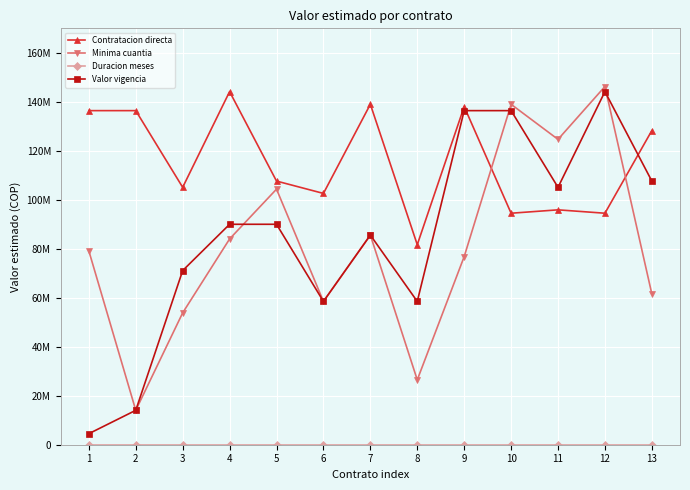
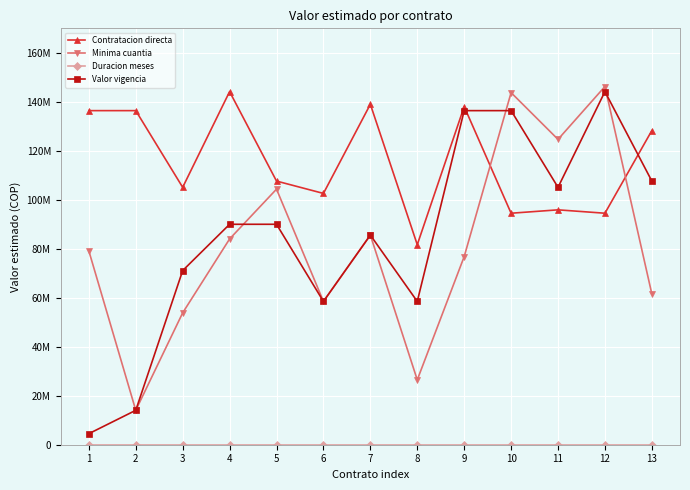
  {
    "Minima cuantia": {
      "1": 79000000,
      "3": 54000000,
      "4": 84000000,
      "5": 104000000,
      "8": 26000000,
      "9": 77000000,
-     "10": 139000000,
+     "10": 144000000,
      "11": 125000000,
      "12": 146000000,
      "13": 62000000
    },
    "Duracion meses": {
      "1": 0,
      "2": 0,
      "3": 0,
      "4": 0,
      "5": 0,
      "6": 0,
      "7": 0,
      "8": 0,
      "9": 0,
      "10": 0,
      "11": 0,
      "12": 0,
      "13": 0
    }
  }
